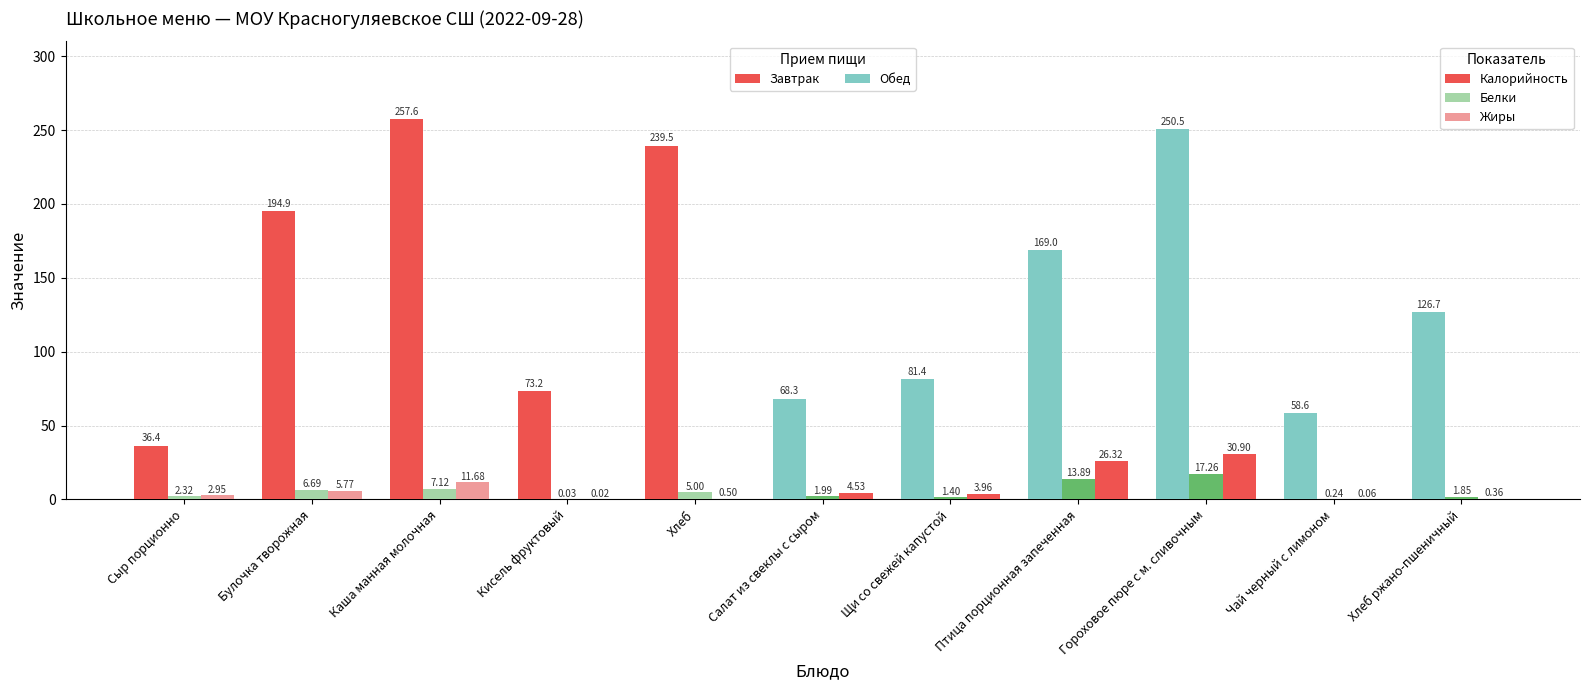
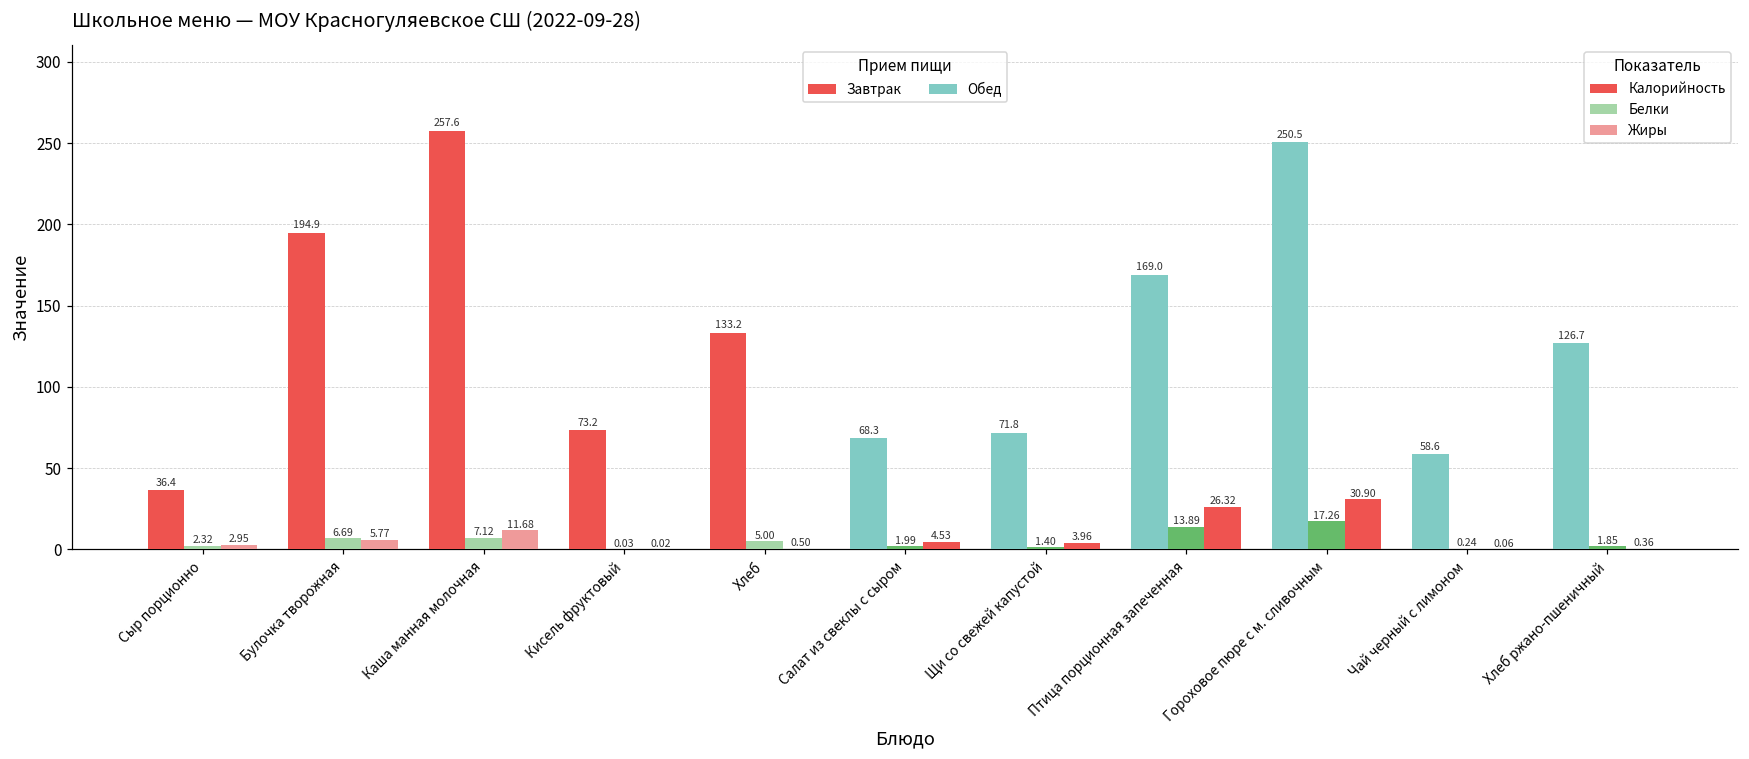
  {
    "Калорийность": {
      "Сыр порционно": 36.4,
      "Булочка творожная": 194.9,
      "Каша манная молочная": 257.6,
      "Кисель фруктовый": 73.2,
-     "Хлеб": 239.5,
+     "Хлеб": 133.2,
      "Салат из свеклы с сыром": 68.3,
-     "Щи со свежей капустой": 81.4,
+     "Щи со свежей капустой": 71.8,
      "Птица порционная запеченная": 169.0,
      "Гороховое пюре с м. сливочным": 250.5,
      "Чай черный с лимоном": 58.6,
      "Хлеб ржано-пшеничный": 126.7
    },
    "Белки": {
      "Сыр порционно": 2.32,
      "Булочка творожная": 6.69,
      "Каша манная молочная": 7.12,
      "Кисель фруктовый": 0.03,
      "Хлеб": 5.00,
      "Салат из свеклы с сыром": 1.99,
      "Щи со свежей капустой": 1.40,
      "Птица порционная запеченная": 13.89,
      "Гороховое пюре с м. сливочным": 17.26,
      "Чай черный с лимоном": 0.24,
      "Хлеб ржано-пшеничный": 1.85
    },
    "Жиры": {
      "Сыр порционно": 2.95,
      "Булочка творожная": 5.77,
      "Каша манная молочная": 11.68,
      "Кисель фруктовый": 0.02,
      "Хлеб": 0.50,
      "Салат из свеклы с сыром": 4.53,
      "Щи со свежей капустой": 3.96,
      "Птица порционная запеченная": 26.32,
      "Гороховое пюре с м. сливочным": 30.90,
      "Чай черный с лимоном": 0.06,
      "Хлеб ржано-пшеничный": 0.36
    }
  }
